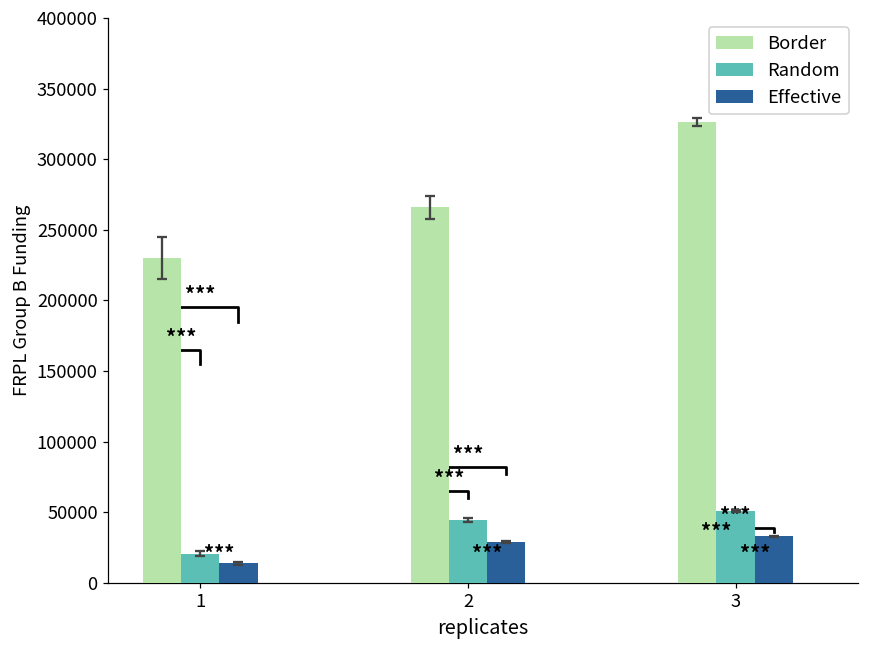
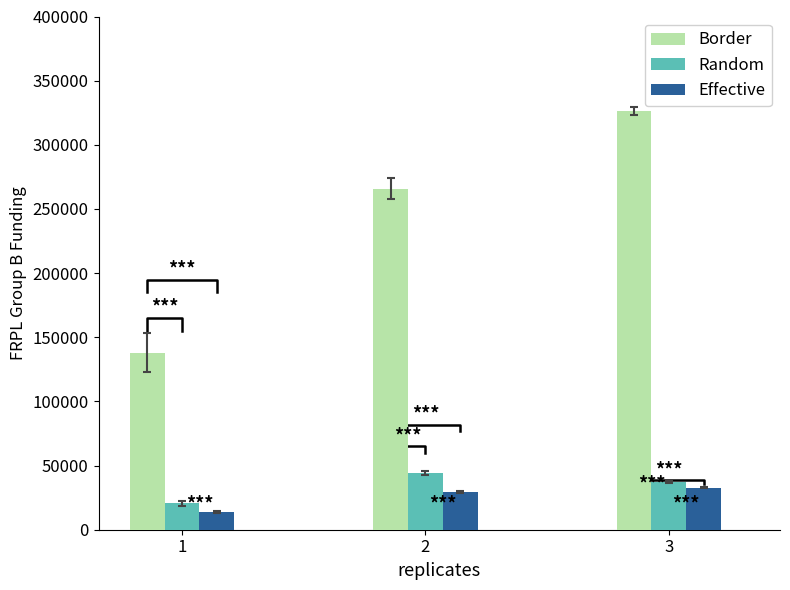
  {
    "Border": {
-     "1": 230000,
+     "1": 138000,
      "2": 266000,
      "3": 326000
    },
    "Random": {
      "1": 21000,
      "2": 44000,
-     "3": 51000
+     "3": 37000
    }
  }
